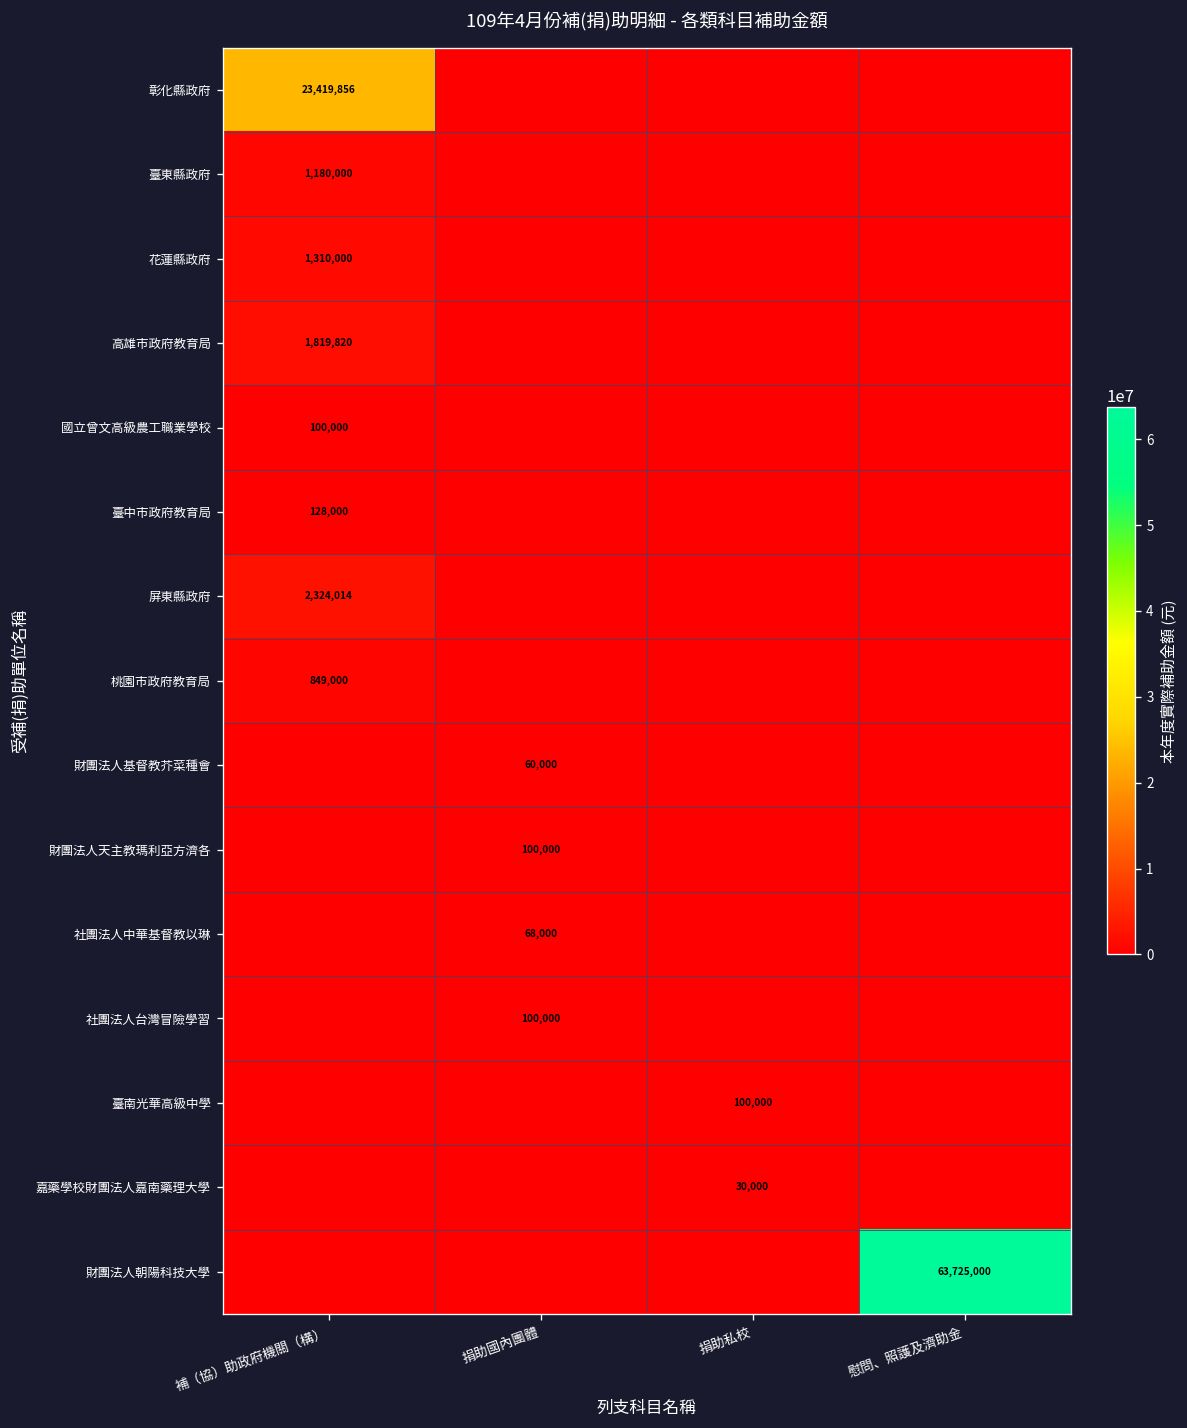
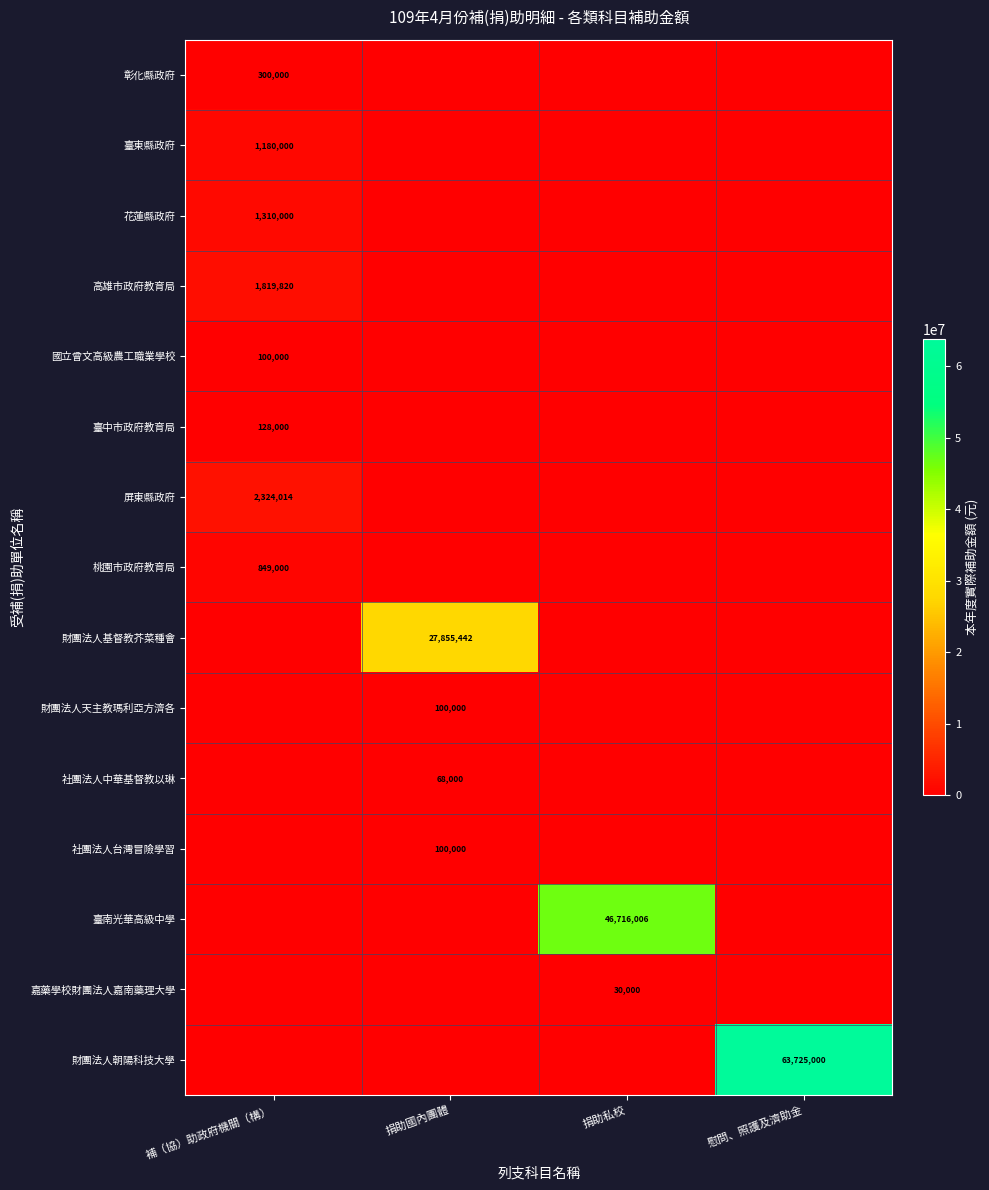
  {
    "彰化縣政府": {
-     "補（協）助政府機關（構）": "23,419,856"
+     "補（協）助政府機關（構）": "300,000"
    },
    "臺東縣政府": {
      "補（協）助政府機關（構）": "1,180,000"
    },
    "花蓮縣政府": {
      "補（協）助政府機關（構）": "1,310,000"
    },
    "高雄市政府教育局": {
      "補（協）助政府機關（構）": "1,819,820"
    },
    "國立曾文高級農工職業學校": {
      "補（協）助政府機關（構）": "100,000"
    },
    "臺中市政府教育局": {
      "補（協）助政府機關（構）": "128,000"
    },
    "屏東縣政府": {
      "補（協）助政府機關（構）": "2,324,014"
    },
    "桃園市政府教育局": {
      "補（協）助政府機關（構）": "849,000"
    },
    "財團法人基督教芥菜種會": {
-     "捐助國內團體": "60,000"
+     "捐助國內團體": "27,855,442"
    },
    "財團法人天主教瑪利亞方濟各": {
      "捐助國內團體": "100,000"
    },
    "社團法人中華基督教以琳": {
      "捐助國內團體": "68,000"
    },
    "社團法人台灣冒險學習": {
      "捐助國內團體": "100,000"
    },
    "臺南光華高級中學": {
-     "捐助私校": "100,000"
+     "捐助私校": "46,716,006"
    },
    "嘉藥學校財團法人嘉南藥理大學": {
      "捐助私校": "30,000"
    },
    "財團法人朝陽科技大學": {
      "慰問、照護及濟助金": "63,725,000"
    }
  }
